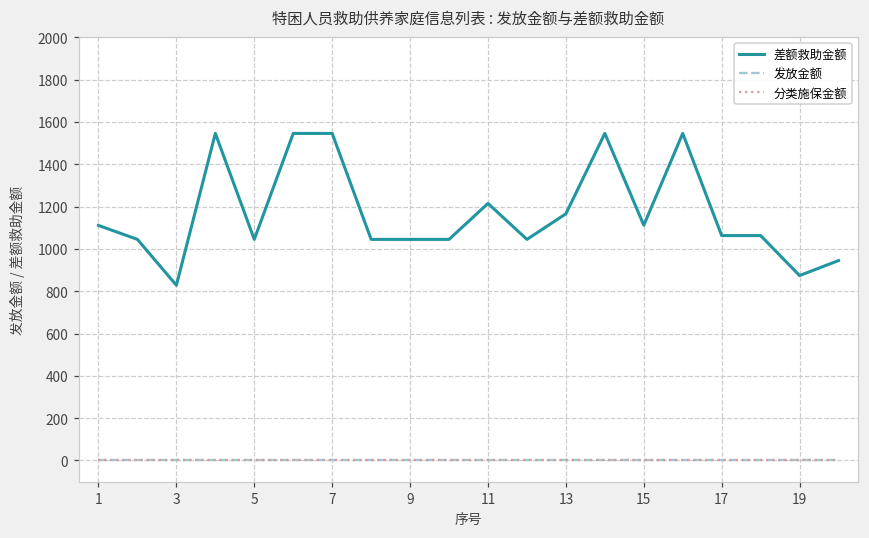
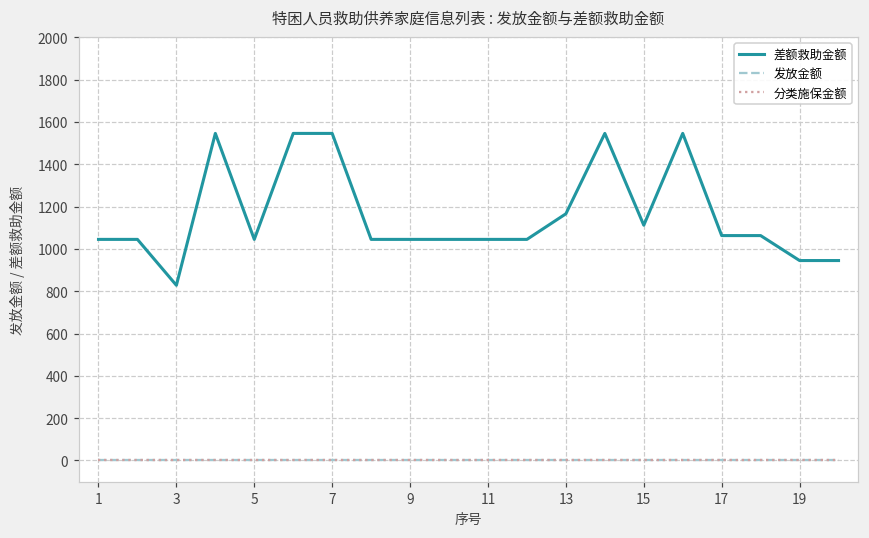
  {
    "差额救助金额": {
-     "1": 1110,
+     "1": 1050,
      "3": 830,
      "5": 1050,
      "7": 1550,
      "9": 1050,
-     "11": 1220,
+     "11": 1050,
      "13": 1170,
      "15": 1110,
      "17": 1060,
-     "19": 870
+     "19": 950
    },
    "分类施保金额": {
      "1": 0,
      "3": 0,
      "5": 0,
      "7": 0,
      "9": 0,
      "11": 0,
      "13": 0,
      "15": 0,
      "17": 0,
      "19": 0
    }
  }
